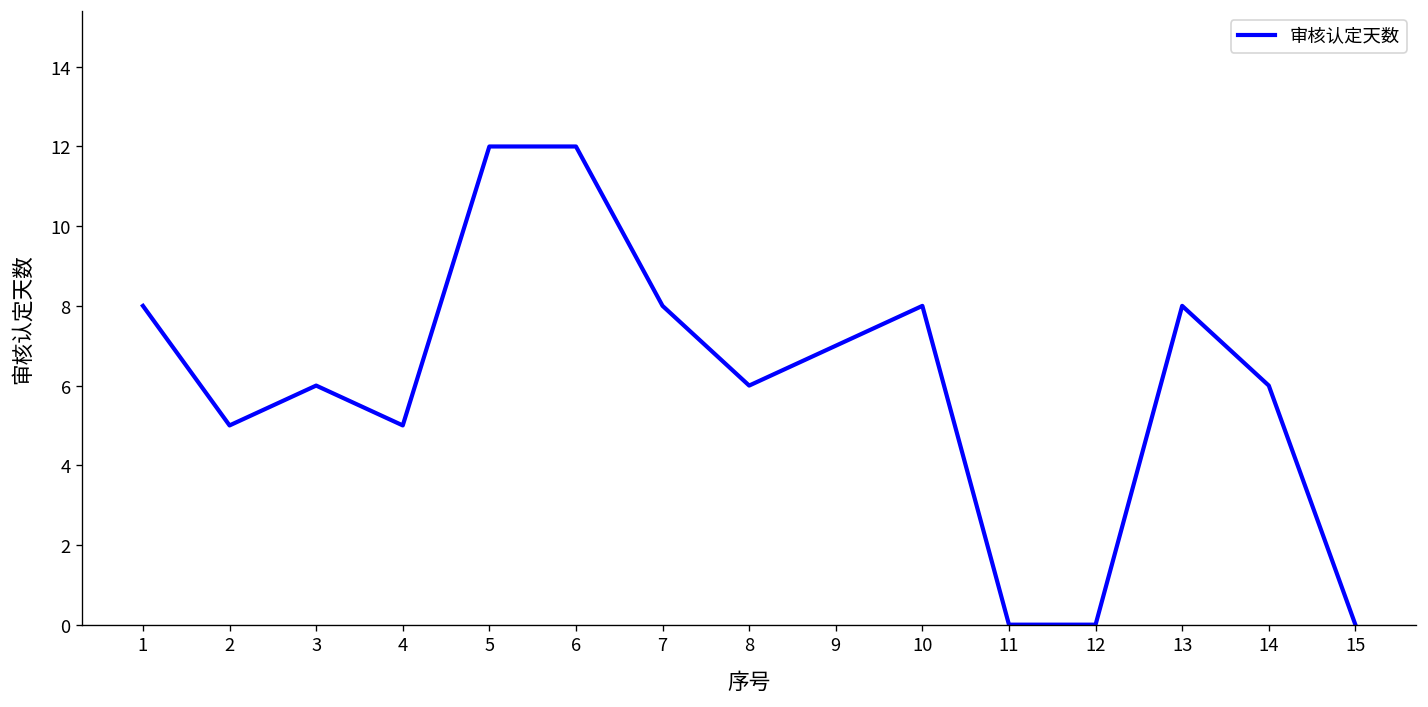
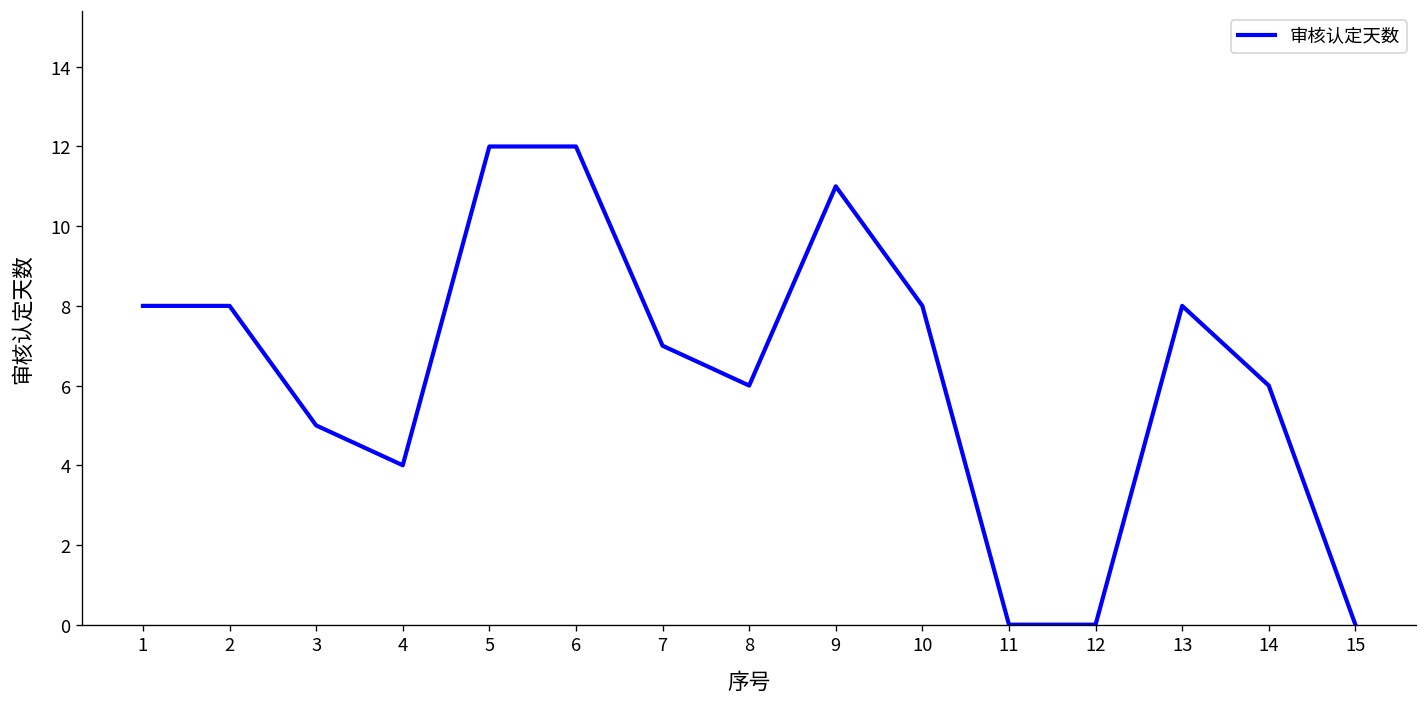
  {
    "1": 8,
-   "2": 5,
-   "3": 6,
-   "4": 5,
+   "2": 8,
+   "3": 5,
+   "4": 4,
    "5": 12,
    "6": 12,
-   "7": 8,
+   "7": 7,
    "8": 6,
-   "9": 7,
+   "9": 11,
    "10": 8,
    "11": 0,
    "12": 0,
    "13": 8,
    "14": 6,
    "15": 0
  }
